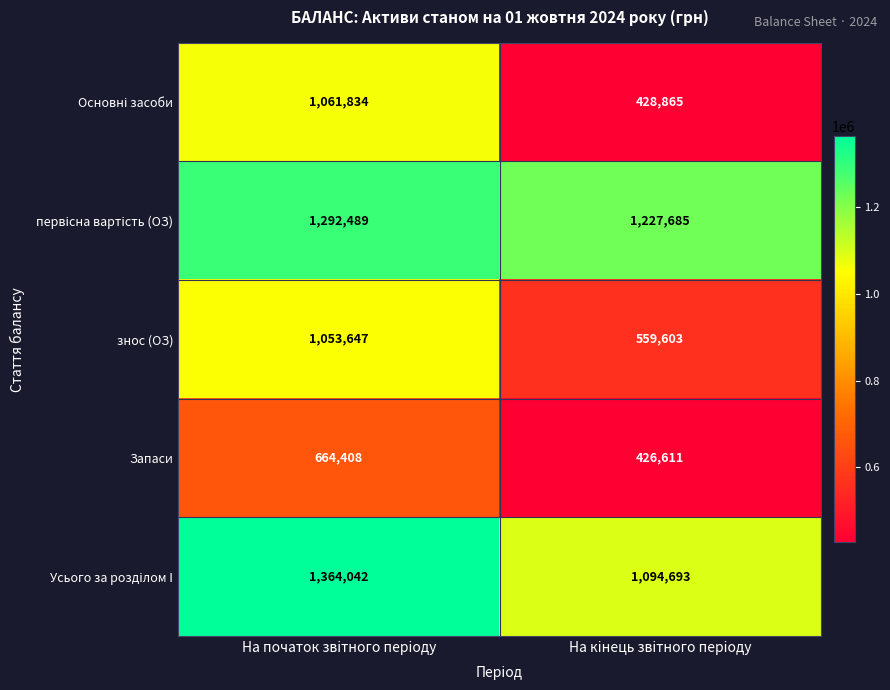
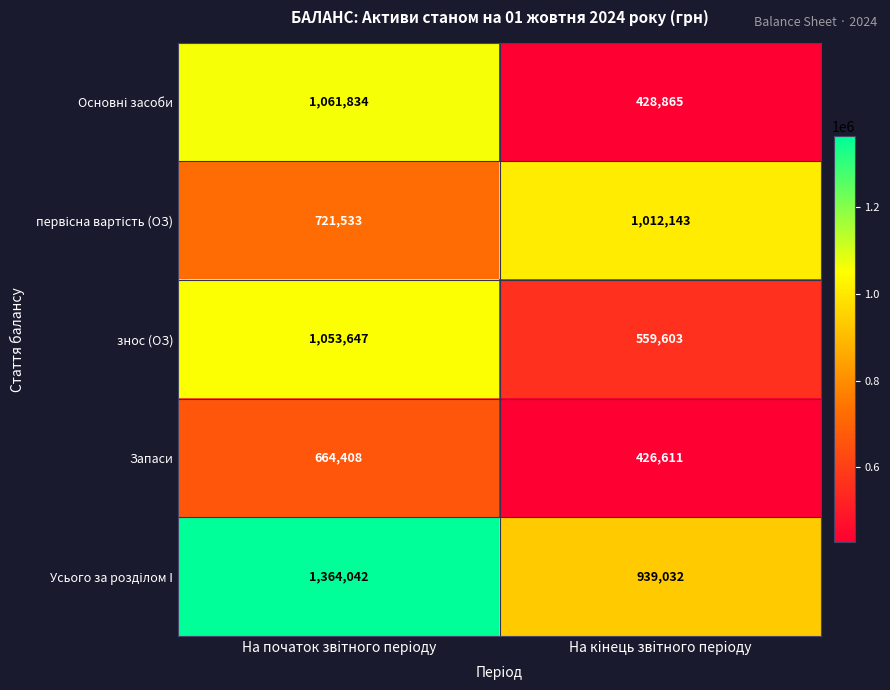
  {
    "Основні засоби": {
      "На початок звітного періоду": "1,061,834",
      "На кінець звітного періоду": "428,865"
    },
    "первісна вартість (ОЗ)": {
-     "На початок звітного періоду": "1,292,489",
-     "На кінець звітного періоду": "1,227,685"
+     "На початок звітного періоду": "721,533",
+     "На кінець звітного періоду": "1,012,143"
    },
    "знос (ОЗ)": {
      "На початок звітного періоду": "1,053,647",
      "На кінець звітного періоду": "559,603"
    },
    "Запаси": {
      "На початок звітного періоду": "664,408",
      "На кінець звітного періоду": "426,611"
    },
    "Усього за розділом І": {
      "На початок звітного періоду": "1,364,042",
-     "На кінець звітного періоду": "1,094,693"
+     "На кінець звітного періоду": "939,032"
    }
  }
